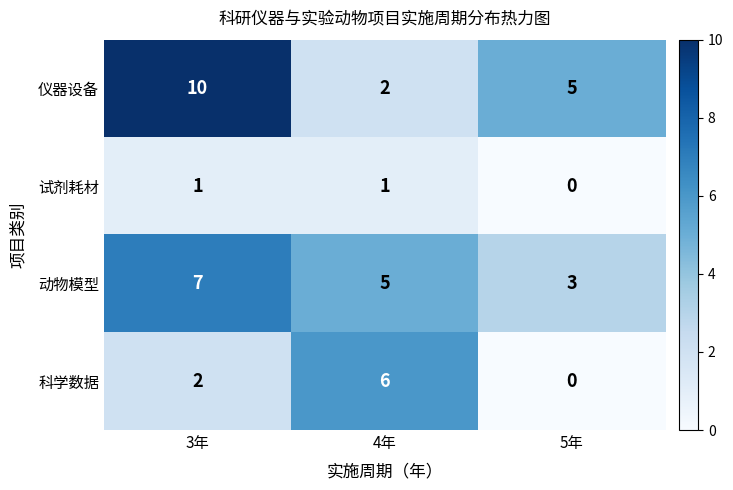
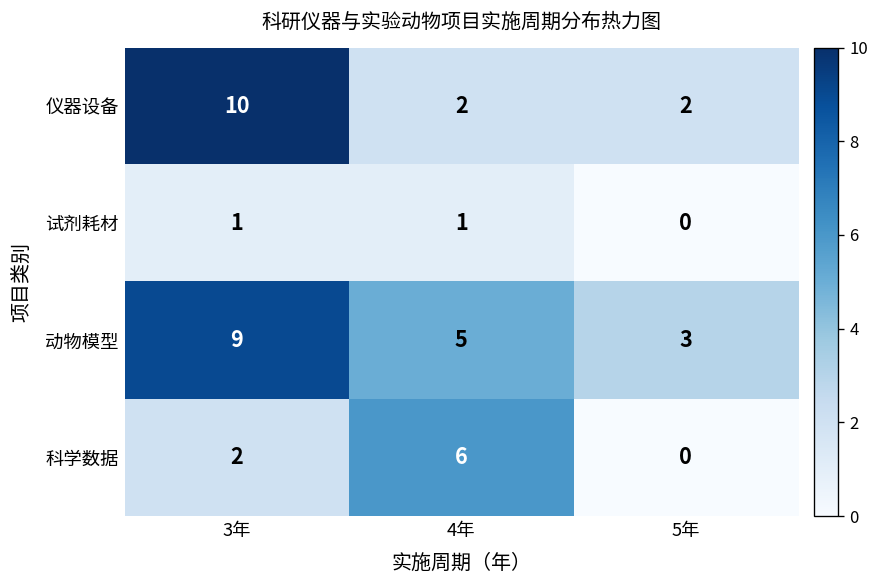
  {
    "仪器设备": {
      "3年": 10,
      "4年": 2,
-     "5年": 5
+     "5年": 2
    },
    "试剂耗材": {
      "3年": 1,
      "4年": 1,
      "5年": 0
    },
    "动物模型": {
-     "3年": 7,
+     "3年": 9,
      "4年": 5,
      "5年": 3
    },
    "科学数据": {
      "3年": 2,
      "4年": 6,
      "5年": 0
    }
  }
